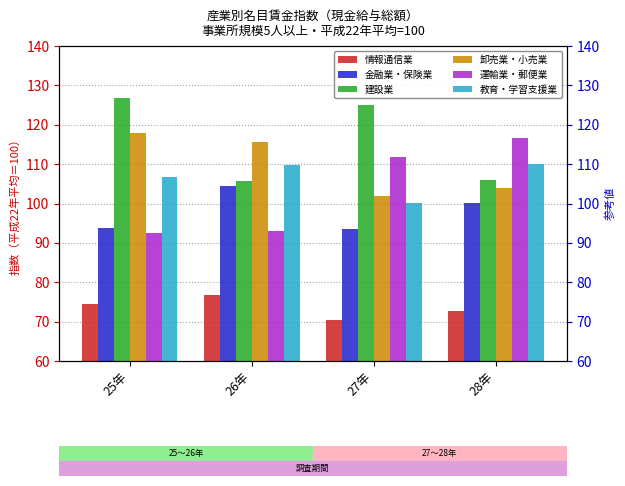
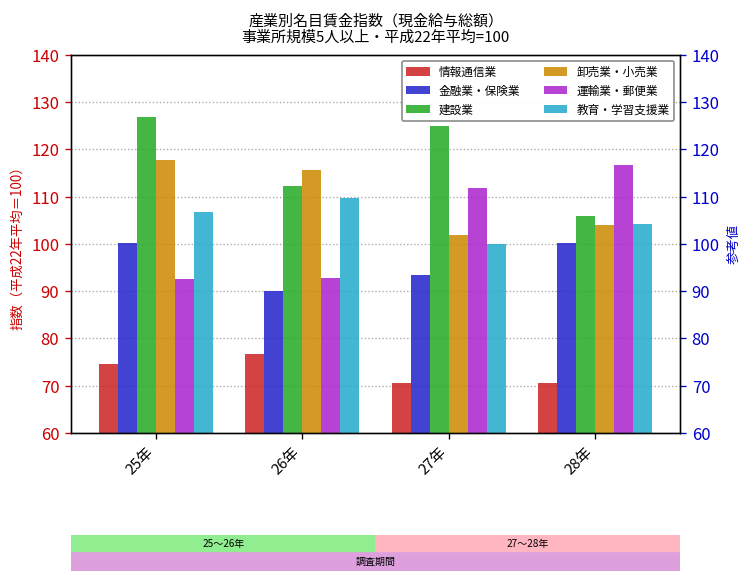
  {
    "情報通信業": {
      "25年": 75,
      "26年": 77,
      "27年": 71,
-     "28年": 73
+     "28年": 71
    },
    "金融業・保険業": {
-     "25年": 94,
-     "26年": 105,
+     "25年": 100,
+     "26年": 90,
      "27年": 93,
      "28年": 100
    },
    "建設業": {
      "25年": 127,
-     "26年": 106,
+     "26年": 112,
      "27年": 125,
      "28年": 106
    },
    "卸売業・小売業": {
      "25年": 118,
      "26年": 116,
      "27年": 102,
      "28年": 104
    },
    "運輸業・郵便業": {
      "25年": 93,
      "26年": 93,
      "27年": 112,
      "28年": 117
    },
    "教育・学習支援業": {
      "25年": 107,
      "26年": 110,
      "27年": 100,
-     "28年": 110
+     "28年": 104
    }
  }
